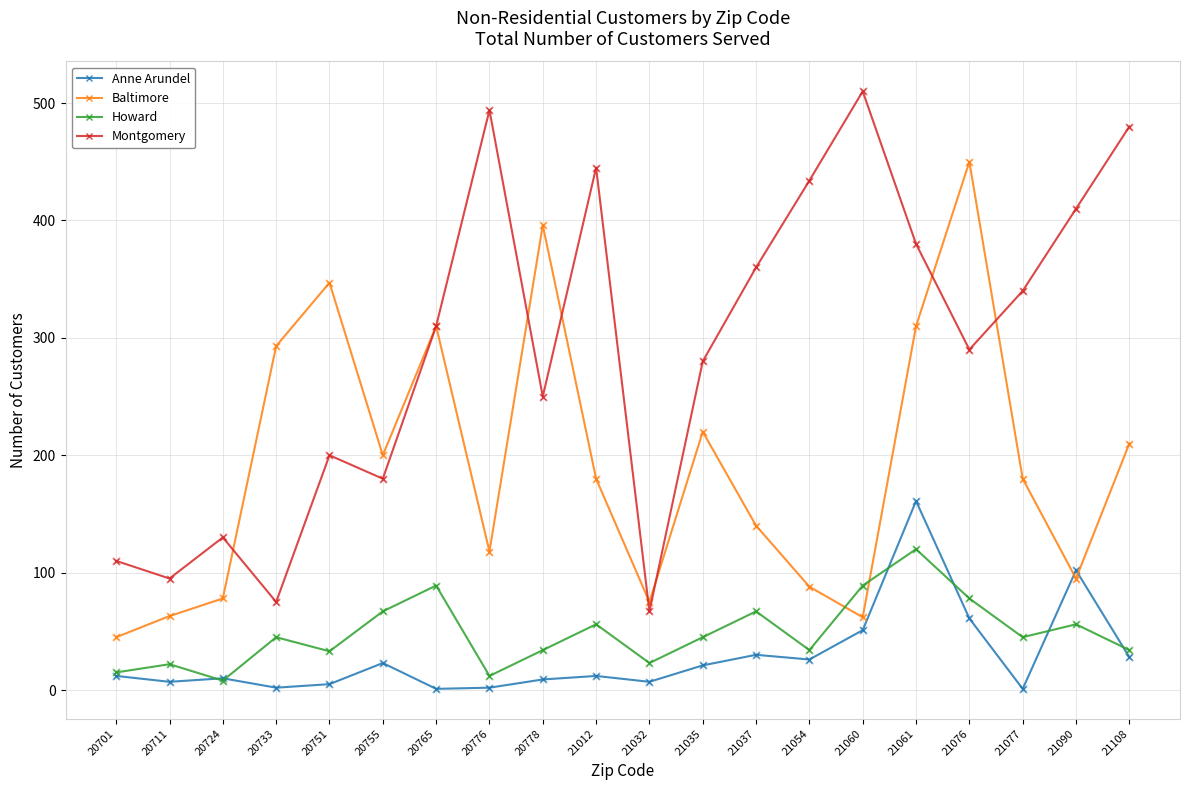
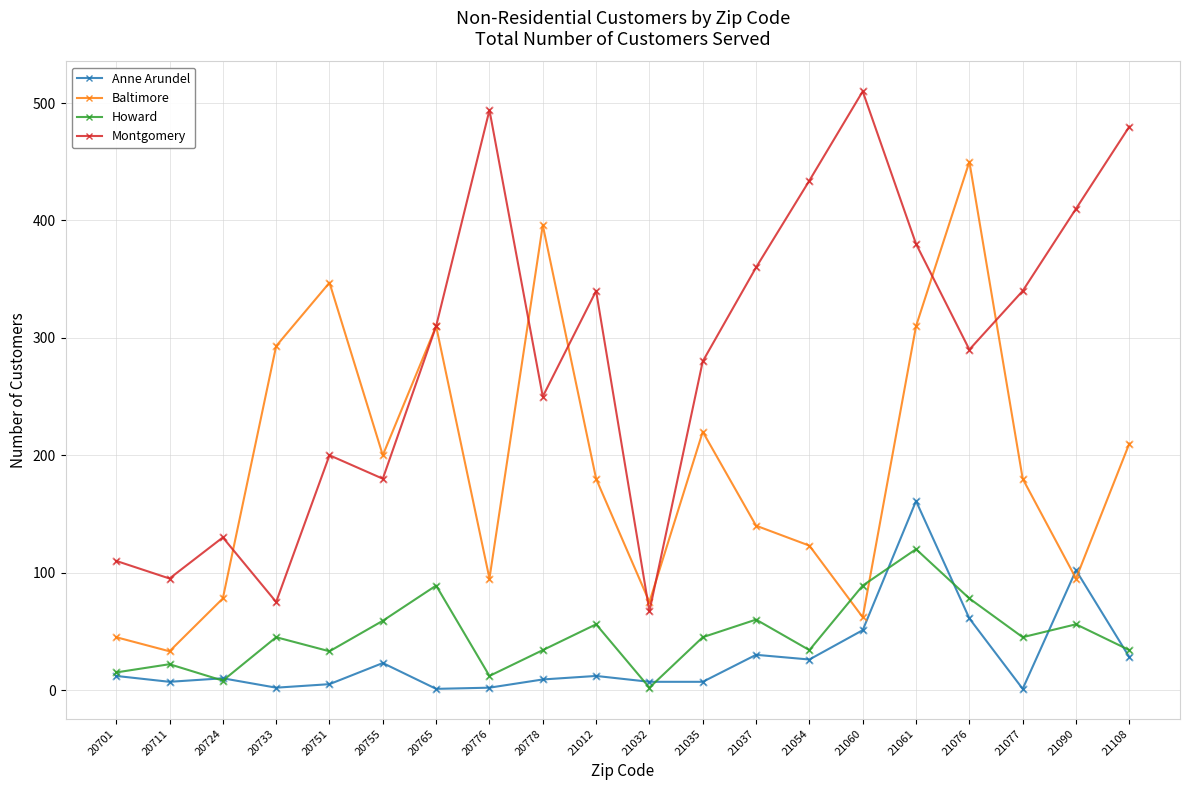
  {
    "Anne Arundel": {
      "20701": 12,
      "20711": 7,
      "20733": 2,
      "20751": 5,
      "20755": 23,
      "20765": 1,
      "20776": 2,
      "20778": 9,
      "21012": 12,
      "21032": 7,
-     "21035": 21,
+     "21035": 7,
      "21037": 30,
      "21054": 26,
      "21060": 51,
      "21061": 161,
      "21076": 61,
      "21077": 1,
      "21090": 102,
      "21108": 28
    },
    "Baltimore": {
      "20701": 45,
-     "20711": 63,
+     "20711": 33,
      "20724": 78,
      "20733": 293,
      "20751": 347,
      "20755": 200,
-     "20776": 118,
+     "20776": 95,
      "20778": 396,
      "21012": 180,
      "21032": 75,
      "21035": 220,
      "21037": 140,
-     "21054": 88,
+     "21054": 123,
      "21060": 62,
      "21061": 310,
      "21076": 450,
      "21077": 180,
      "21090": 95,
      "21108": 210
    },
    "Howard": {
      "20701": 15,
      "20711": 22,
      "20733": 45,
      "20751": 33,
-     "20755": 67,
+     "20755": 59,
      "20765": 89,
      "20776": 12,
      "20778": 34,
      "21012": 56,
-     "21032": 23,
+     "21032": 2,
      "21035": 45,
-     "21037": 67,
+     "21037": 60,
      "21054": 34,
      "21060": 89,
      "21061": 120,
      "21076": 78,
      "21077": 45,
      "21090": 56,
      "21108": 34
    },
    "Montgomery": {
      "20701": 110,
      "20711": 95,
      "20724": 130,
      "20733": 75,
      "20751": 200,
      "20755": 180,
      "20776": 494,
      "20778": 250,
-     "21012": 445,
+     "21012": 340,
      "21032": 67,
      "21035": 280,
      "21037": 360,
      "21054": 434,
      "21060": 510,
      "21061": 380,
      "21076": 290,
      "21077": 340,
      "21090": 410,
      "21108": 480
    }
  }
